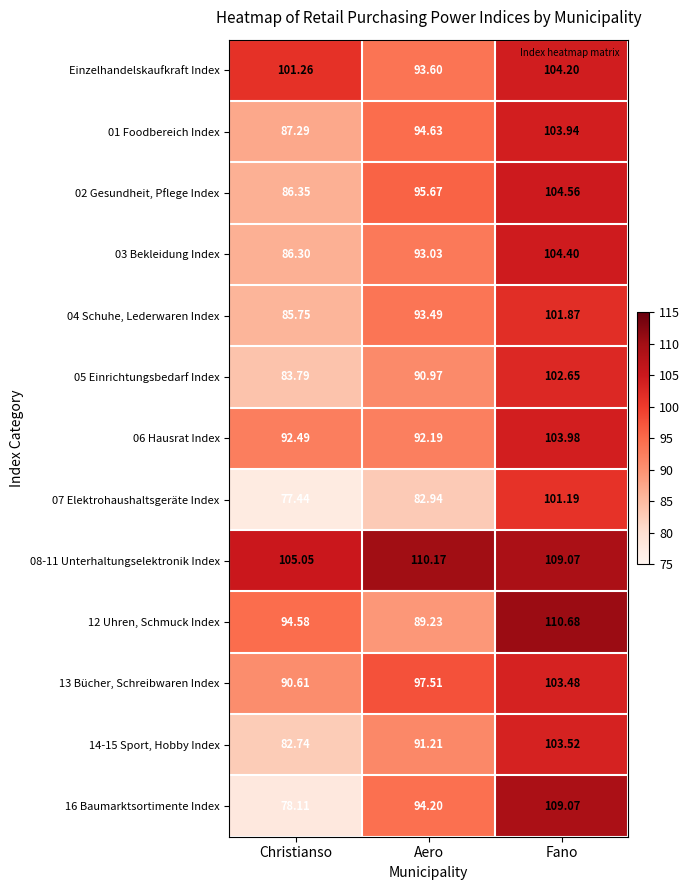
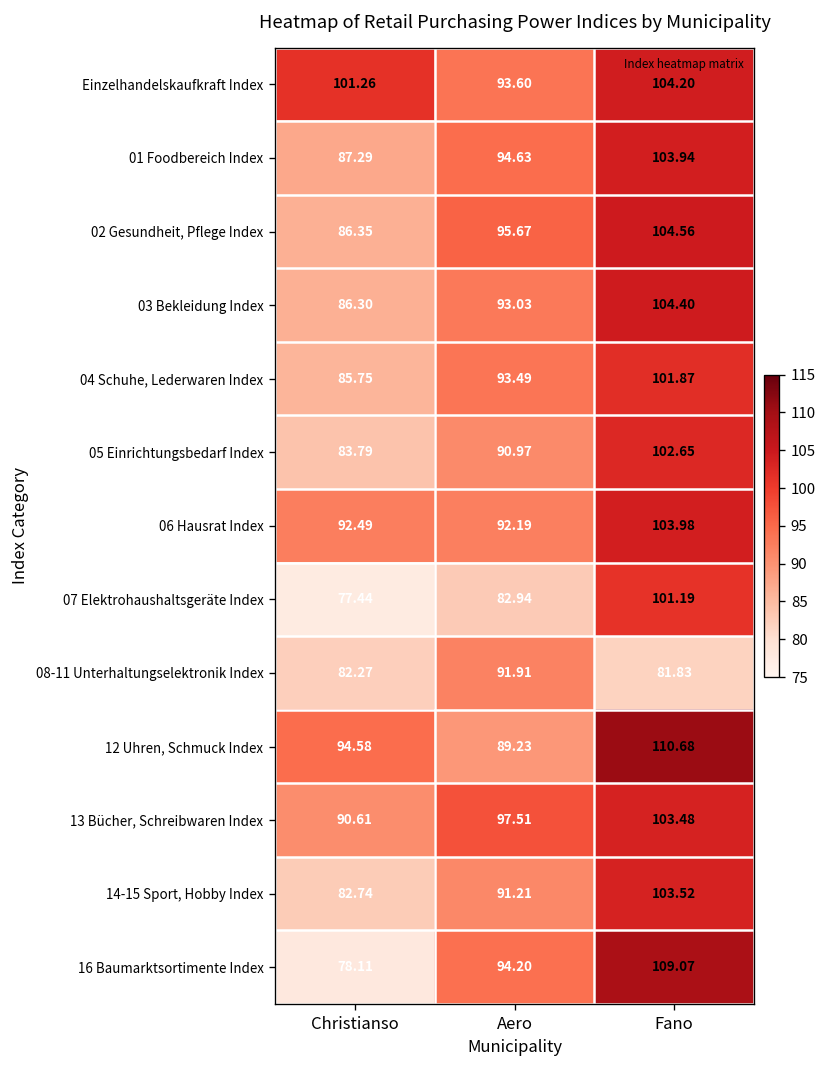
  {
    "Einzelhandelskaufkraft Index": {
      "Christianso": 101.26,
      "Aero": 93.60,
      "Fano": 104.20
    },
    "01 Foodbereich Index": {
      "Christianso": 87.29,
      "Aero": 94.63,
      "Fano": 103.94
    },
    "02 Gesundheit, Pflege Index": {
      "Christianso": 86.35,
      "Aero": 95.67,
      "Fano": 104.56
    },
    "03 Bekleidung Index": {
      "Christianso": 86.30,
      "Aero": 93.03,
      "Fano": 104.40
    },
    "04 Schuhe, Lederwaren Index": {
      "Christianso": 85.75,
      "Aero": 93.49,
      "Fano": 101.87
    },
    "05 Einrichtungsbedarf Index": {
      "Christianso": 83.79,
      "Aero": 90.97,
      "Fano": 102.65
    },
    "06 Hausrat Index": {
      "Christianso": 92.49,
      "Aero": 92.19,
      "Fano": 103.98
    },
    "07 Elektrohaushaltsgeräte Index": {
      "Aero": 82.94,
      "Fano": 101.19
    },
    "08-11 Unterhaltungselektronik Index": {
-     "Christianso": 105.05,
-     "Aero": 110.17,
-     "Fano": 109.07
+     "Christianso": 82.27,
+     "Aero": 91.91,
+     "Fano": 81.83
    },
    "12 Uhren, Schmuck Index": {
      "Christianso": 94.58,
      "Aero": 89.23,
      "Fano": 110.68
    },
    "13 Bücher, Schreibwaren Index": {
      "Christianso": 90.61,
      "Aero": 97.51,
      "Fano": 103.48
    },
    "14-15 Sport, Hobby Index": {
      "Christianso": 82.74,
      "Aero": 91.21,
      "Fano": 103.52
    },
    "16 Baumarktsortimente Index": {
      "Aero": 94.20,
      "Fano": 109.07
    }
  }
